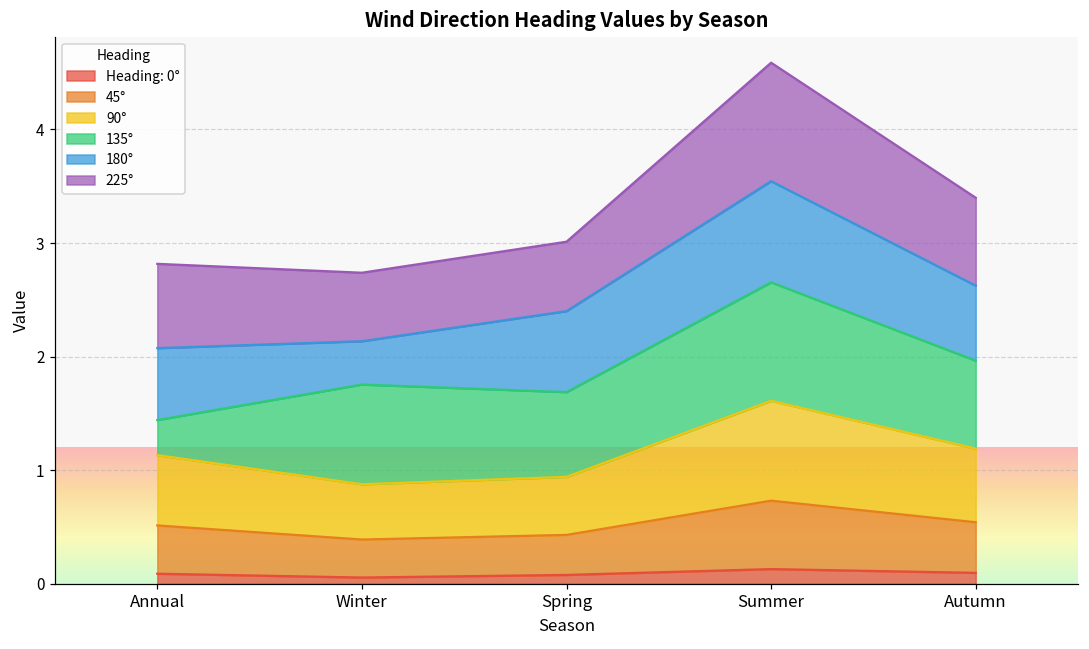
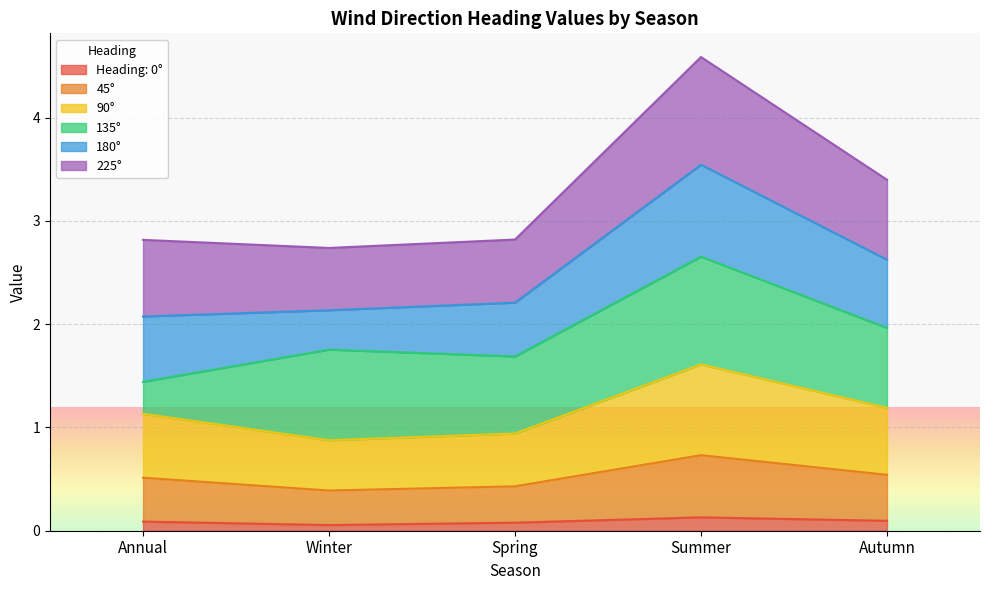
  {
    "90°": {
      "Annual": 0.62,
      "Winter": 0.49,
      "Spring": 0.51,
      "Summer": 0.88,
      "Autumn": 0.65
    },
    "135°": {
      "Annual": 0.31,
      "Winter": 0.88,
      "Spring": 0.75,
      "Summer": 1.04,
      "Autumn": 0.77
    },
    "180°": {
      "Annual": 0.63,
      "Winter": 0.38,
-     "Spring": 0.71,
+     "Spring": 0.52,
      "Summer": 0.89,
      "Autumn": 0.66
    },
    "225°": {
      "Annual": 0.74,
      "Winter": 0.60,
      "Spring": 0.61,
      "Summer": 1.04,
      "Autumn": 0.77
    }
  }
